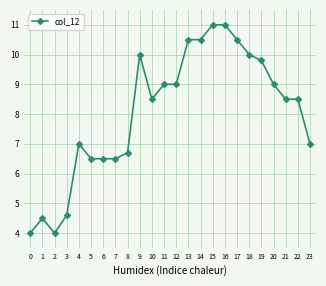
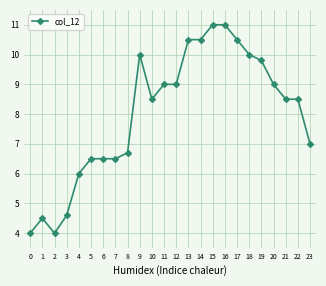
  {
    "0": 4,
    "1": 4.5,
    "2": 4,
    "3": 4.6,
-   "4": 7,
+   "4": 6,
    "5": 6.5,
    "6": 6.5,
    "7": 6.5,
    "8": 6.7,
    "9": 10,
    "10": 8.5,
    "11": 9,
    "12": 9,
    "13": 10.5,
    "14": 10.5,
    "15": 11,
    "16": 11,
    "17": 10.5,
    "18": 10,
    "19": 9.8,
    "20": 9,
    "21": 8.5,
    "22": 8.5,
    "23": 7
  }
